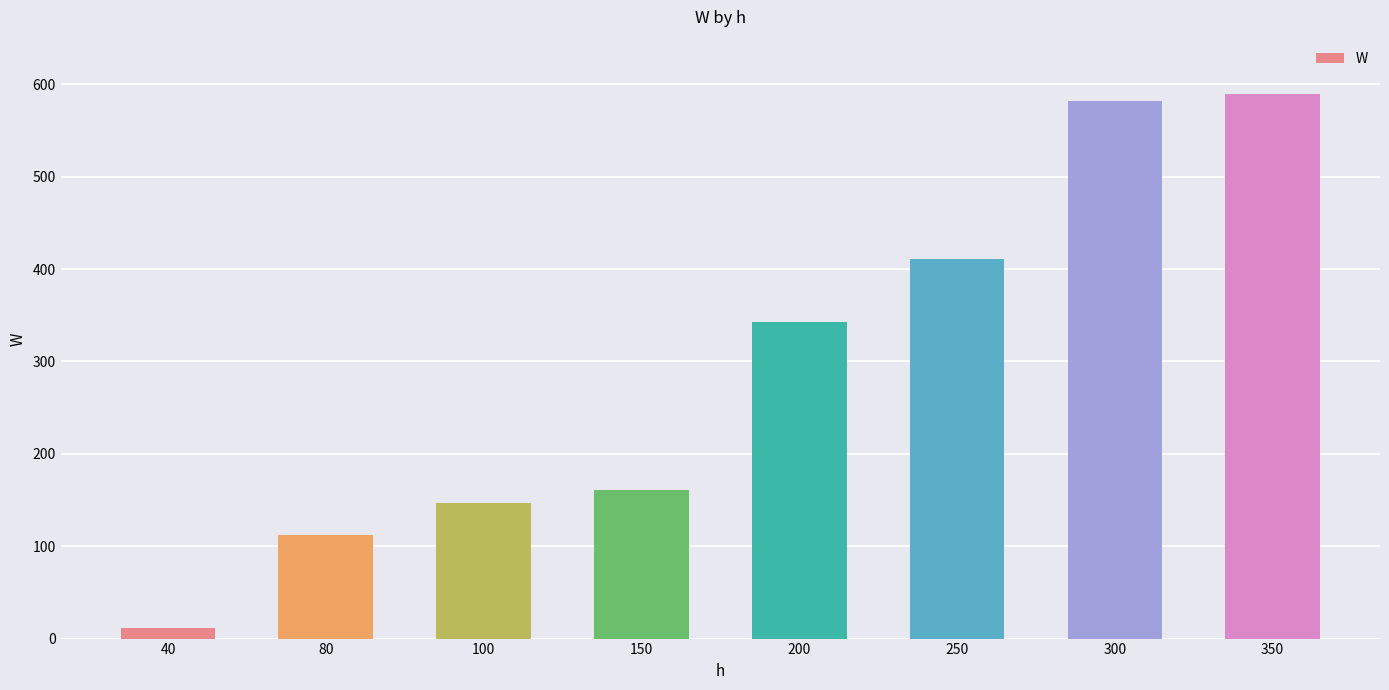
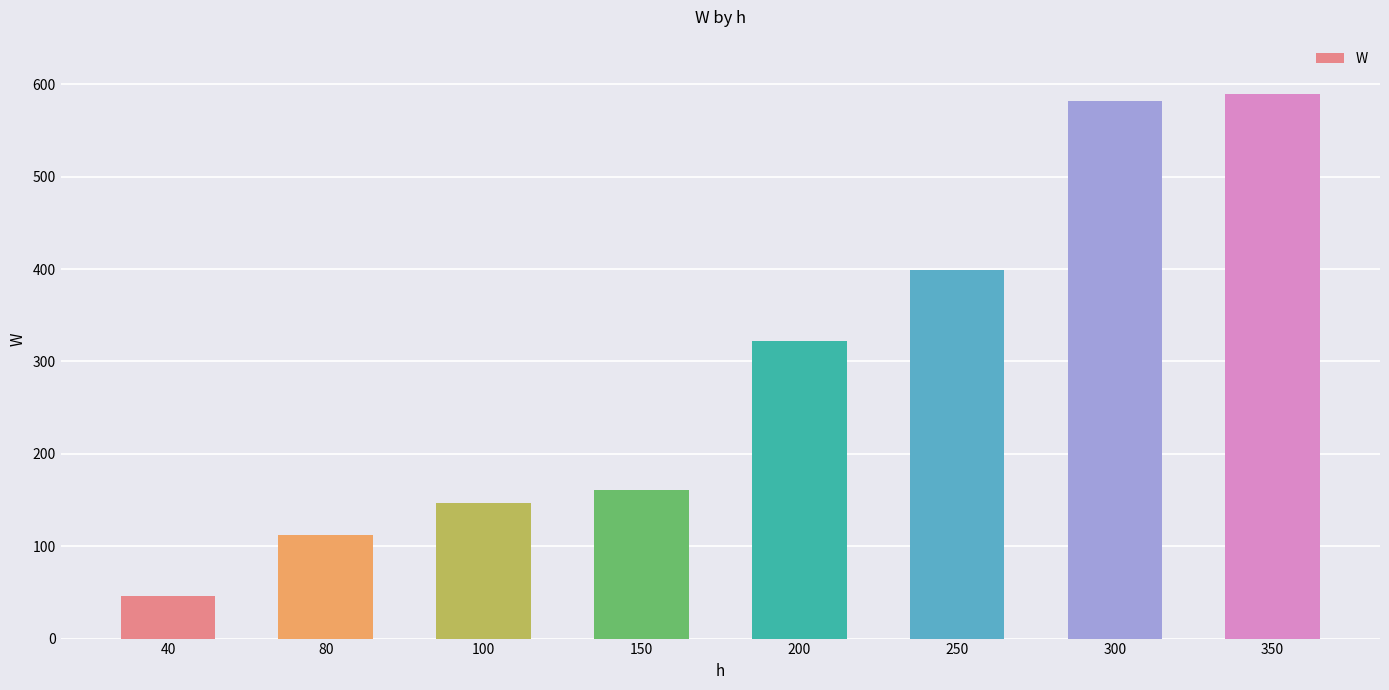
  {
-   "40": 10,
+   "40": 50,
    "80": 110,
    "100": 150,
    "150": 160,
-   "200": 340,
-   "250": 410,
+   "200": 320,
+   "250": 400,
    "300": 580,
    "350": 590
  }
